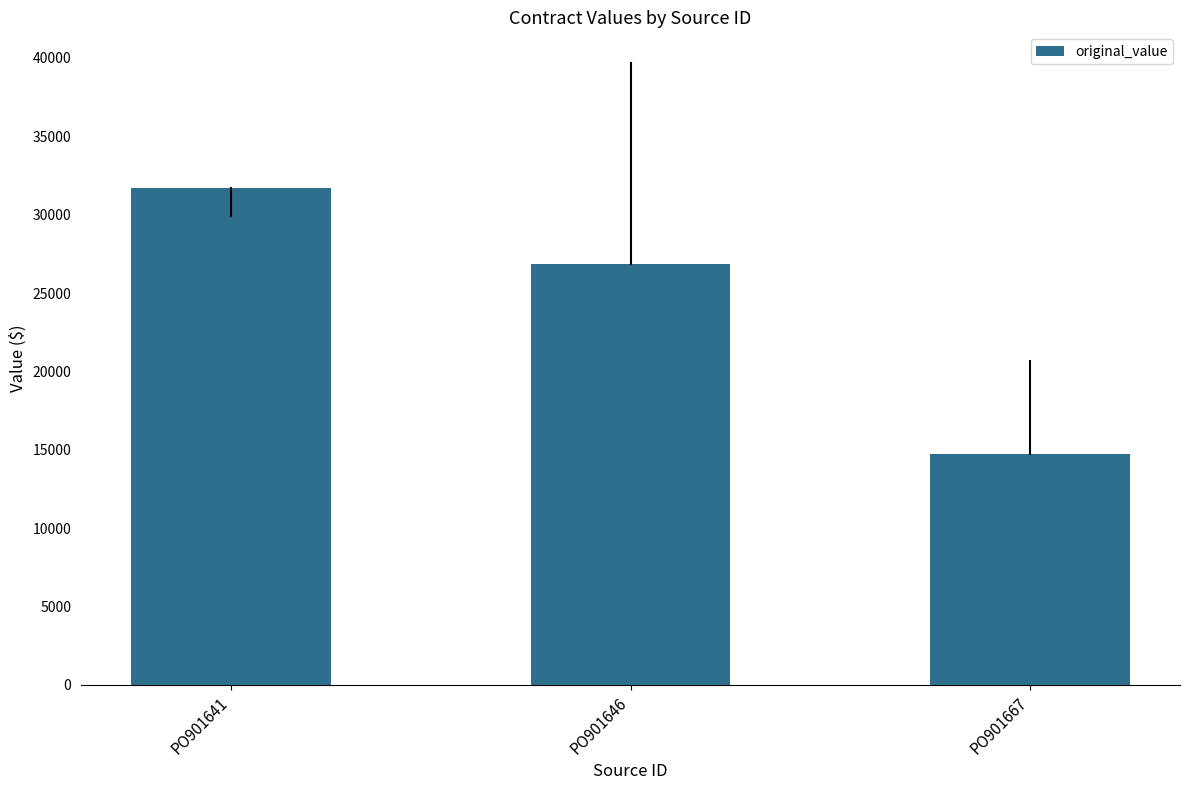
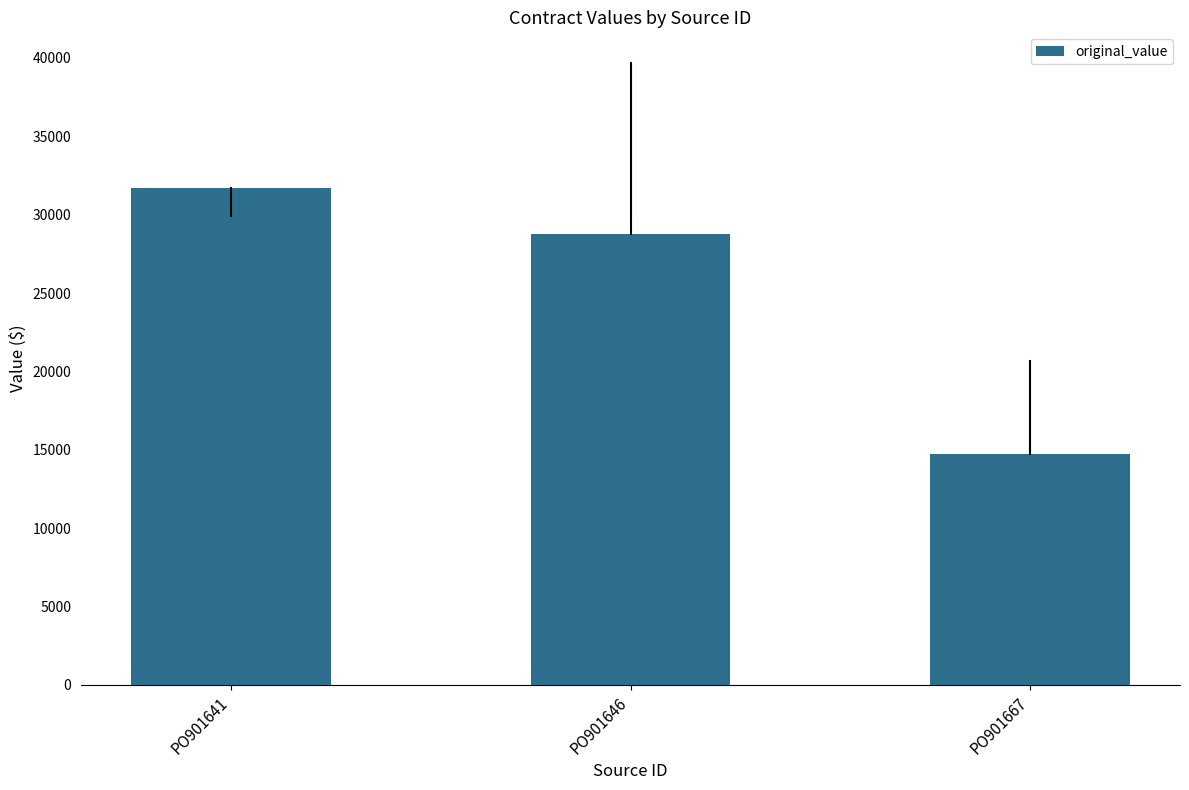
  {
    "original_value": {
      "PO901641": 31700,
-     "PO901646": 26800,
+     "PO901646": 28800,
      "PO901667": 14700
    }
  }
